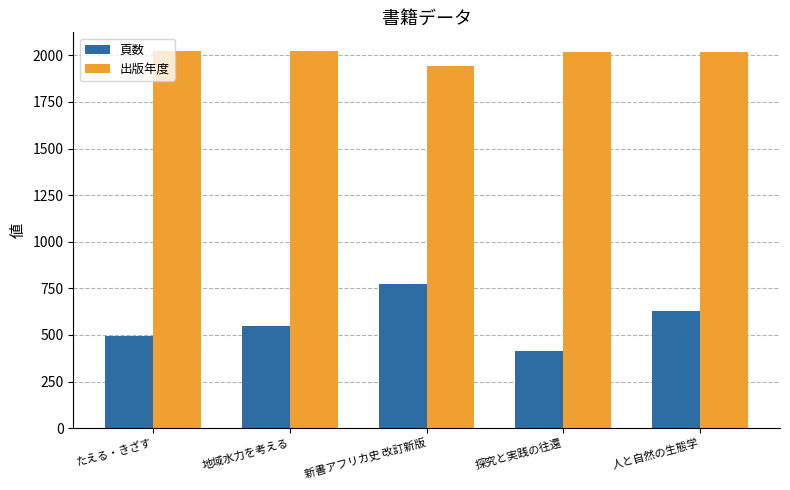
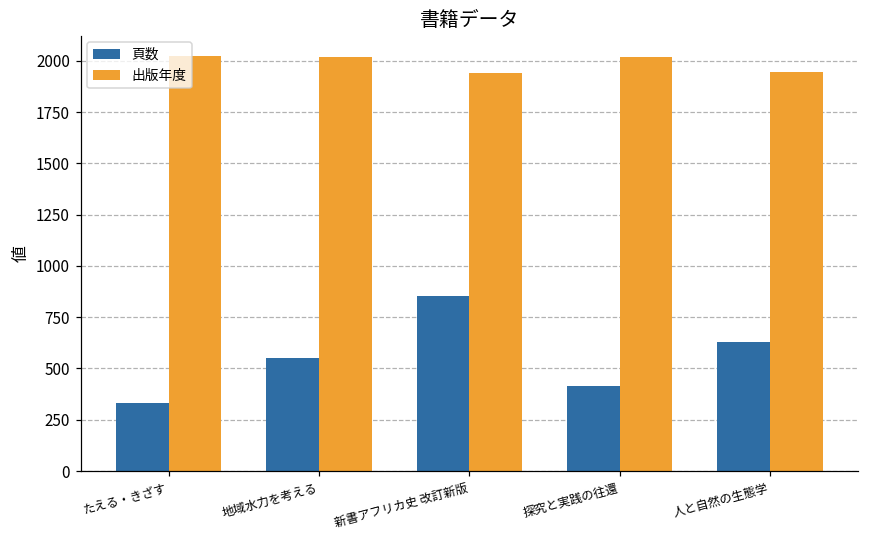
  {
    "頁数": {
-     "たえる・きざす": 500,
+     "たえる・きざす": 330,
      "地域水力を考える": 550,
-     "新書アフリカ史 改訂新版": 780,
+     "新書アフリカ史 改訂新版": 850,
      "探究と実践の往還": 410,
      "人と自然の生態学": 630
    },
    "出版年度": {
      "たえる・きざす": 2020,
      "地域水力を考える": 2020,
      "新書アフリカ史 改訂新版": 1940,
      "探究と実践の往還": 2020,
-     "人と自然の生態学": 2020
+     "人と自然の生態学": 1950
    }
  }
